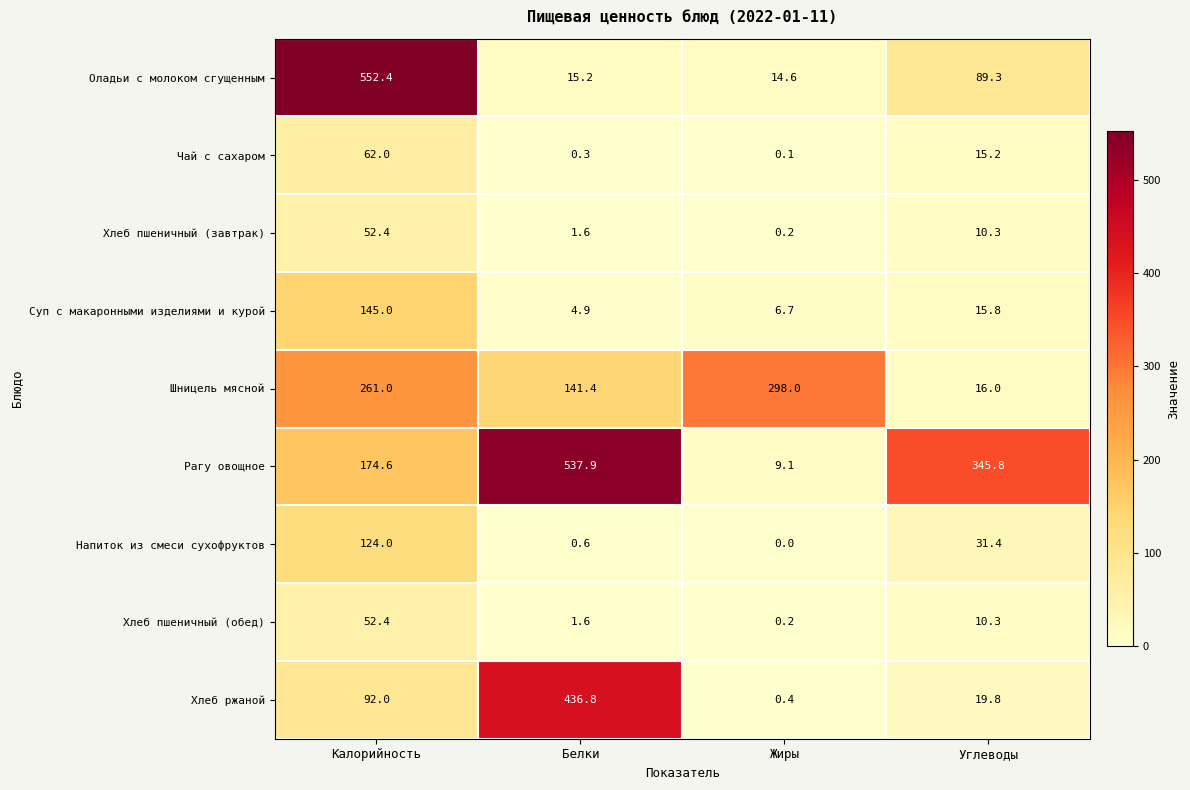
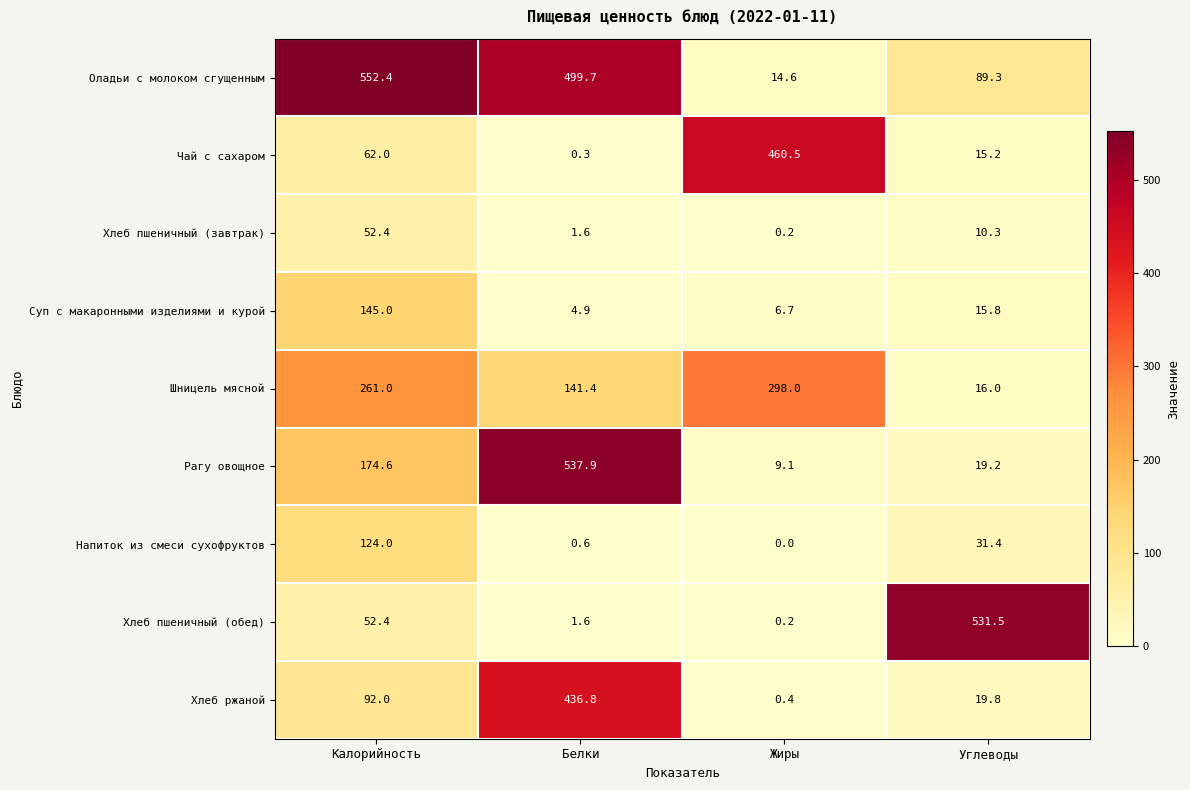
  {
    "Оладьи с молоком сгущенным": {
      "Калорийность": 552.4,
-     "Белки": 15.2,
+     "Белки": 499.7,
      "Жиры": 14.6,
      "Углеводы": 89.3
    },
    "Чай с сахаром": {
      "Калорийность": 62.0,
      "Белки": 0.3,
-     "Жиры": 0.1,
+     "Жиры": 460.5,
      "Углеводы": 15.2
    },
    "Хлеб пшеничный (завтрак)": {
      "Калорийность": 52.4,
      "Белки": 1.6,
      "Жиры": 0.2,
      "Углеводы": 10.3
    },
    "Суп с макаронными изделиями и курой": {
      "Калорийность": 145.0,
      "Белки": 4.9,
      "Жиры": 6.7,
      "Углеводы": 15.8
    },
    "Шницель мясной": {
      "Калорийность": 261.0,
      "Белки": 141.4,
      "Жиры": 298.0,
      "Углеводы": 16.0
    },
    "Рагу овощное": {
      "Калорийность": 174.6,
      "Белки": 537.9,
      "Жиры": 9.1,
-     "Углеводы": 345.8
+     "Углеводы": 19.2
    },
    "Напиток из смеси сухофруктов": {
      "Калорийность": 124.0,
      "Белки": 0.6,
      "Жиры": 0.0,
      "Углеводы": 31.4
    },
    "Хлеб пшеничный (обед)": {
      "Калорийность": 52.4,
      "Белки": 1.6,
      "Жиры": 0.2,
-     "Углеводы": 10.3
+     "Углеводы": 531.5
    },
    "Хлеб ржаной": {
      "Калорийность": 92.0,
      "Белки": 436.8,
      "Жиры": 0.4,
      "Углеводы": 19.8
    }
  }
